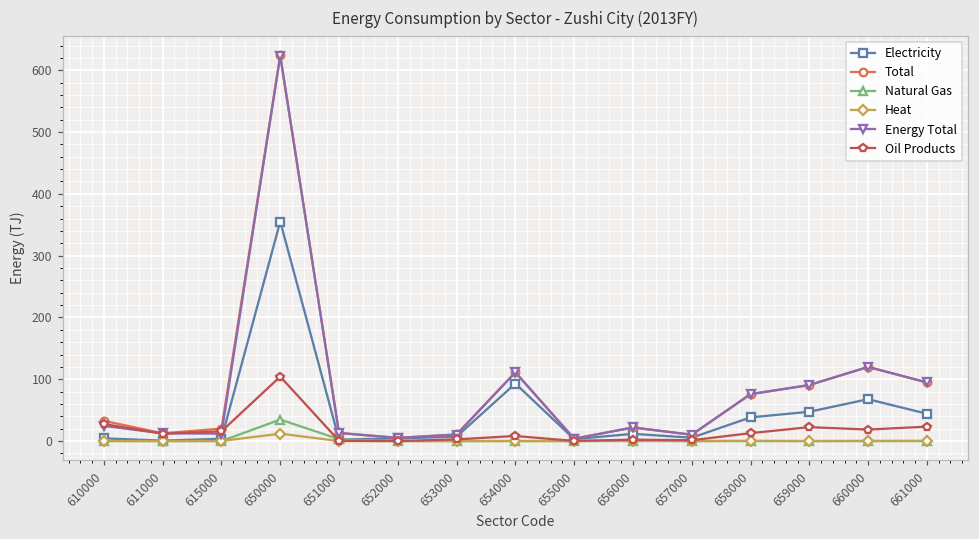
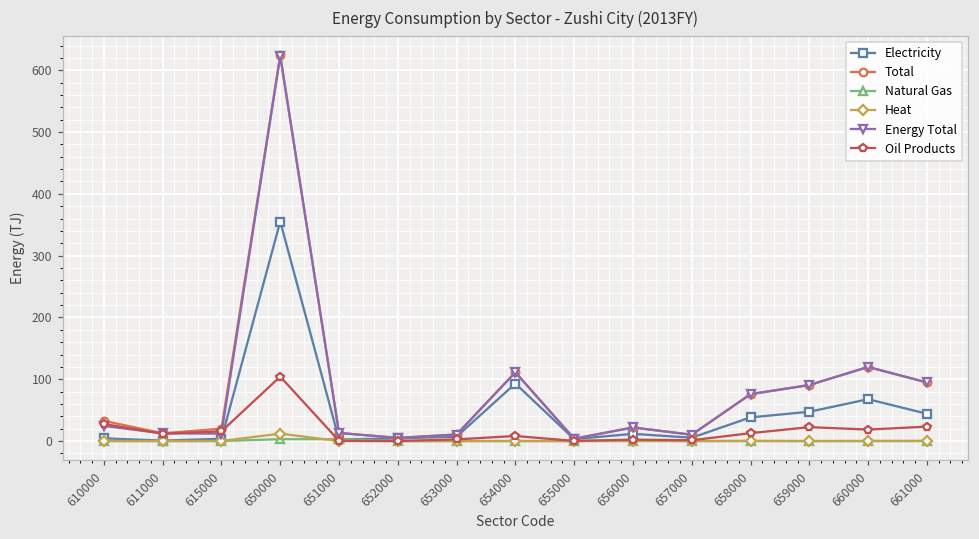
  {
    "Natural Gas": {
-     "650000": 30
+     "650000": 0
    }
  }
